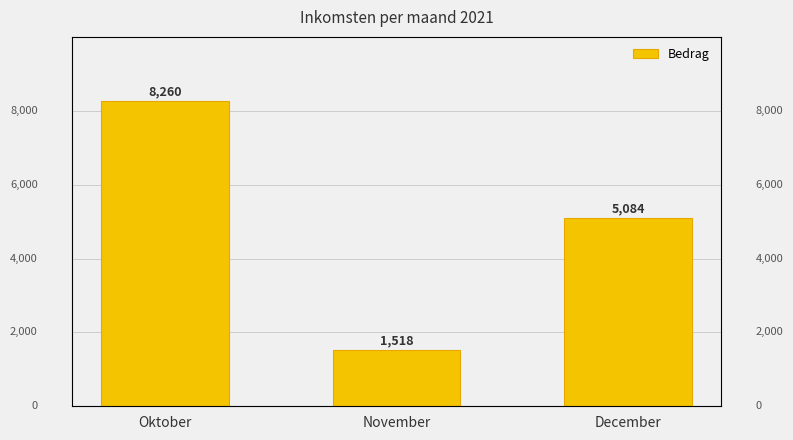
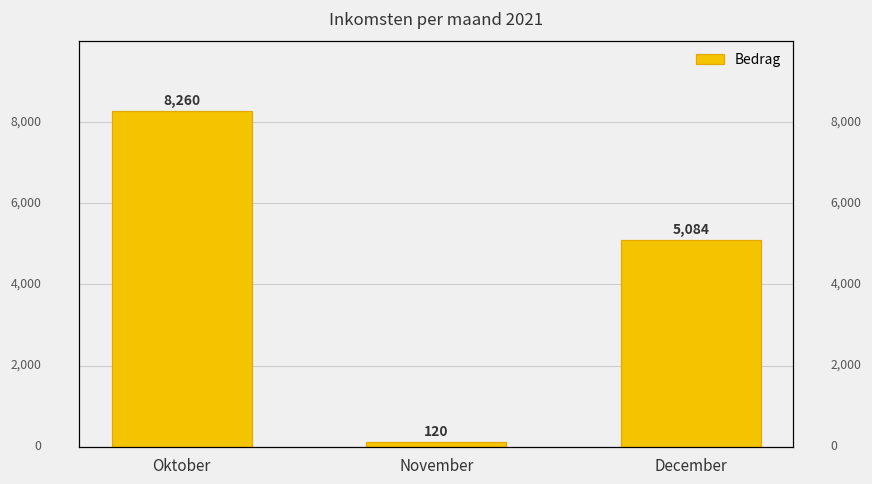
  {
    "Oktober": "8,260",
-   "November": "1,518",
+   "November": "120",
    "December": "5,084"
  }
